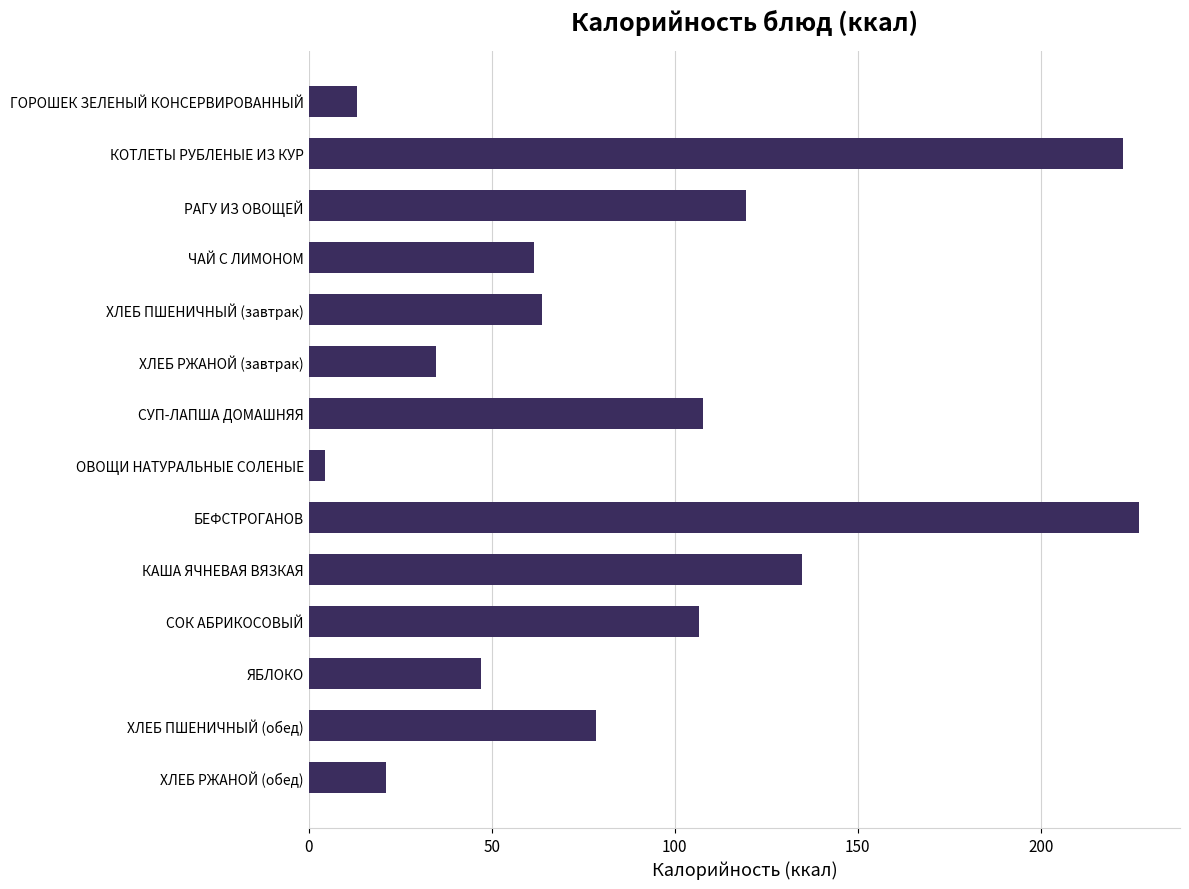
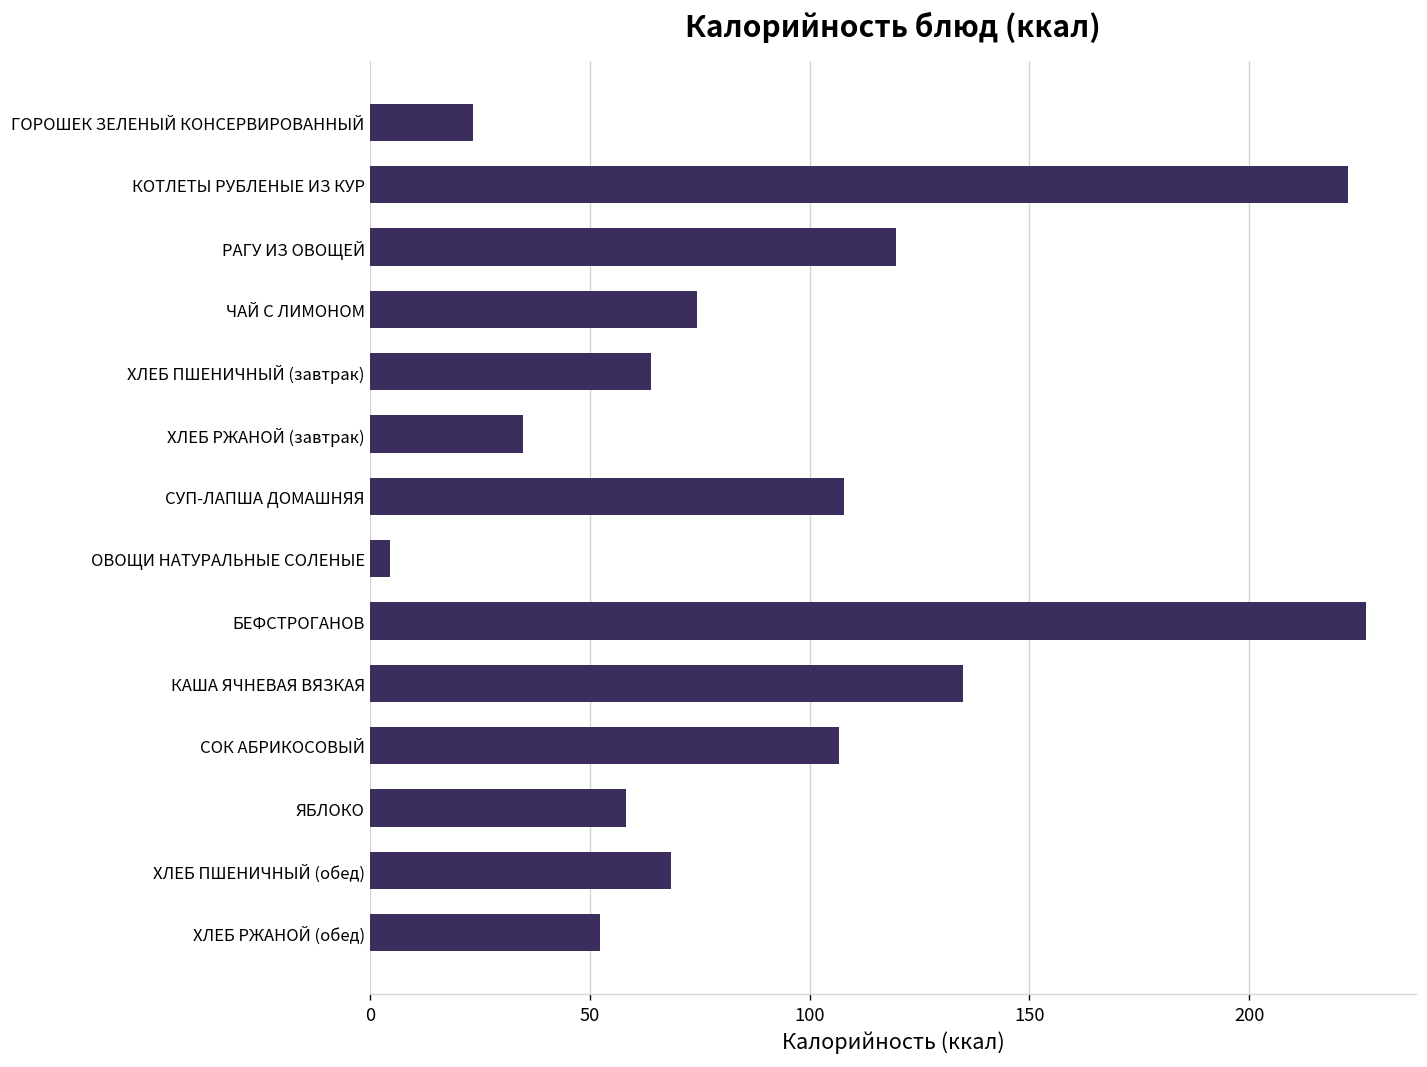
  {
-   "ГОРОШЕК ЗЕЛЕНЫЙ КОНСЕРВИРОВАННЫЙ": 13,
+   "ГОРОШЕК ЗЕЛЕНЫЙ КОНСЕРВИРОВАННЫЙ": 23,
    "КОТЛЕТЫ РУБЛЕНЫЕ ИЗ КУР": 223,
    "РАГУ ИЗ ОВОЩЕЙ": 120,
-   "ЧАЙ С ЛИМОНОМ": 62,
+   "ЧАЙ С ЛИМОНОМ": 74,
    "ХЛЕБ ПШЕНИЧНЫЙ (завтрак)": 64,
    "ХЛЕБ РЖАНОЙ (завтрак)": 35,
    "СУП-ЛАПША ДОМАШНЯЯ": 108,
    "ОВОЩИ НАТУРАЛЬНЫЕ СОЛЕНЫЕ": 5,
    "БЕФСТРОГАНОВ": 227,
    "КАША ЯЧНЕВАЯ ВЯЗКАЯ": 135,
    "СОК АБРИКОСОВЫЙ": 107,
-   "ЯБЛОКО": 47,
-   "ХЛЕБ ПШЕНИЧНЫЙ (обед)": 78,
-   "ХЛЕБ РЖАНОЙ (обед)": 21
+   "ЯБЛОКО": 58,
+   "ХЛЕБ ПШЕНИЧНЫЙ (обед)": 68,
+   "ХЛЕБ РЖАНОЙ (обед)": 52
  }
